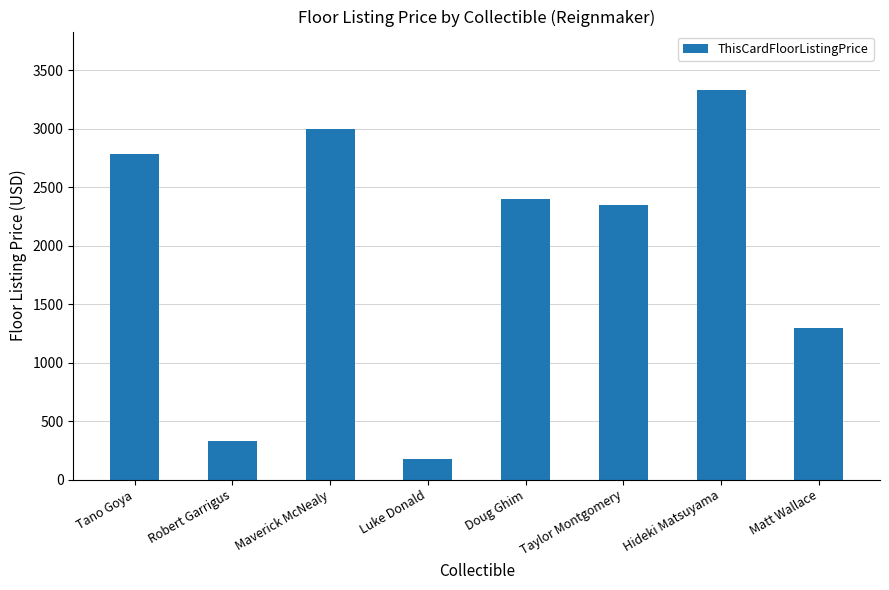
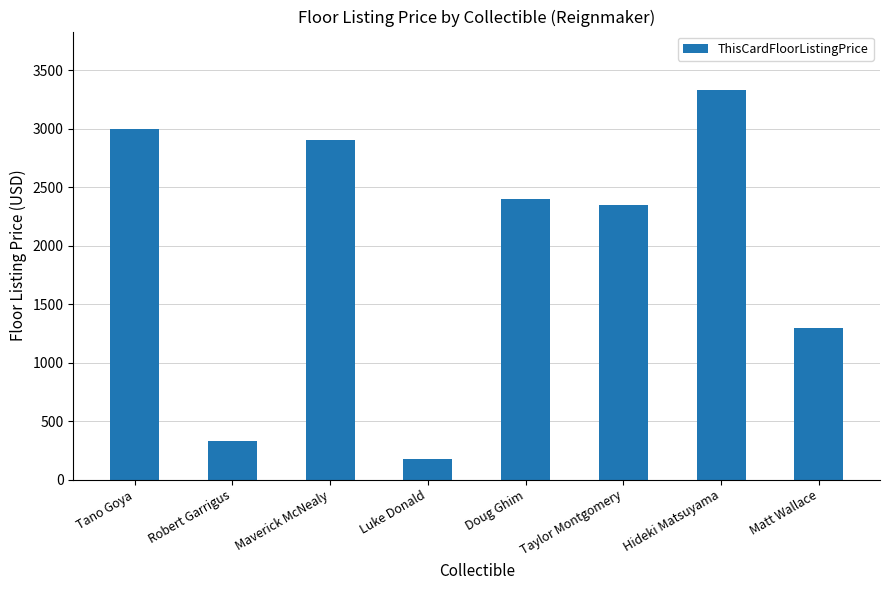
  {
-   "Tano Goya": 2790,
+   "Tano Goya": 3000,
    "Robert Garrigus": 330,
-   "Maverick McNealy": 3000,
+   "Maverick McNealy": 2910,
    "Luke Donald": 180,
    "Doug Ghim": 2400,
    "Taylor Montgomery": 2350,
    "Hideki Matsuyama": 3330,
    "Matt Wallace": 1300
  }
